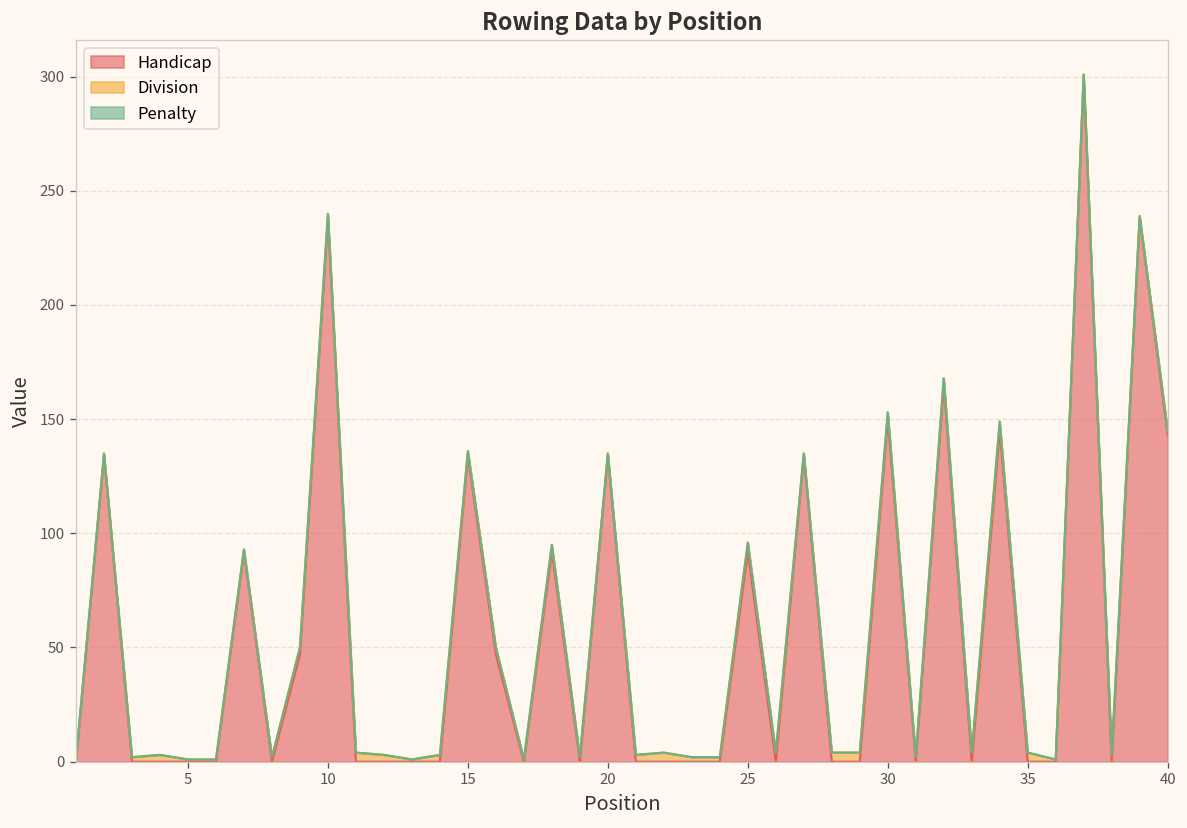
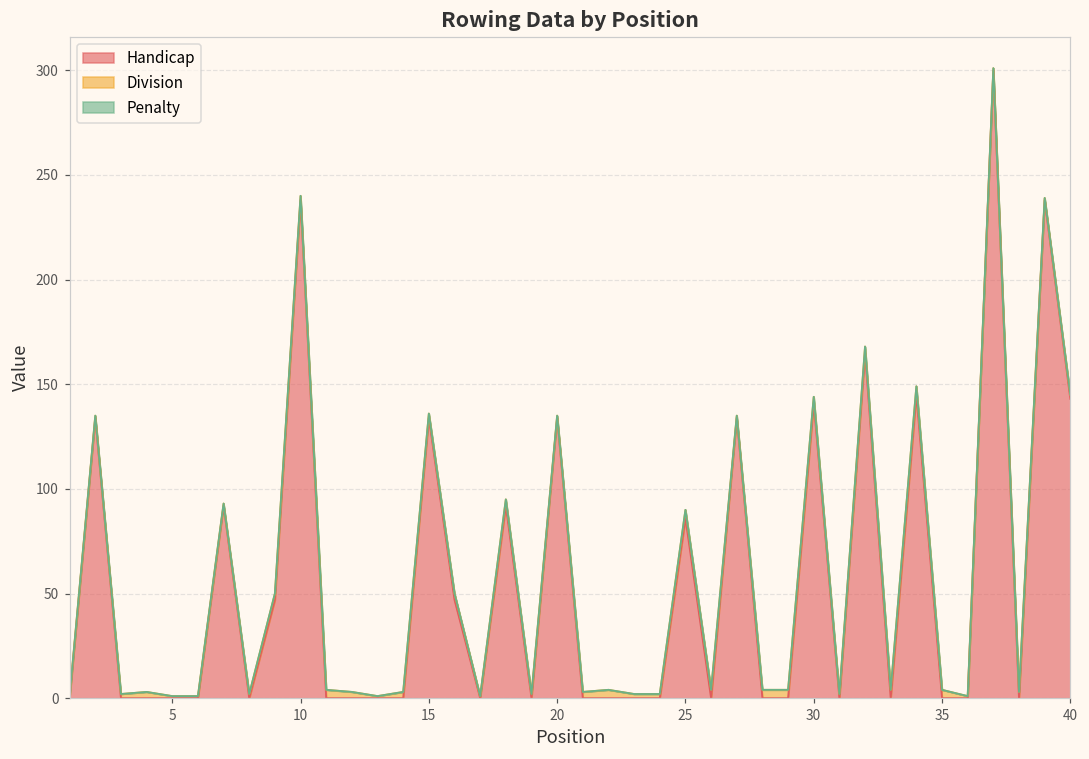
  {
    "Handicap": {
      "10": 238,
      "15": 134,
-     "25": 92,
-     "30": 150,
+     "25": 86,
+     "30": 141,
      "35": 0,
      "40": 143
    }
  }
